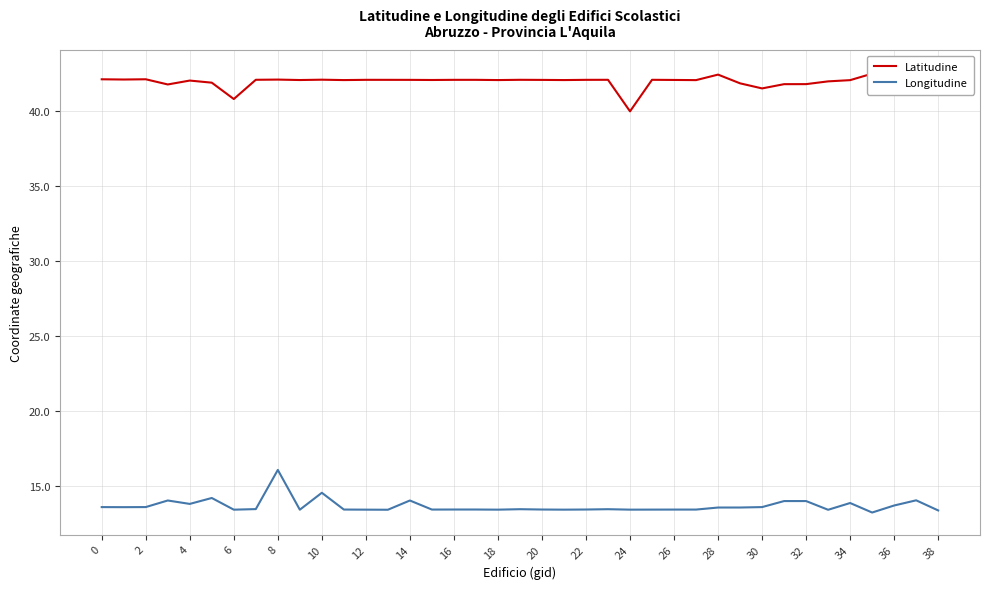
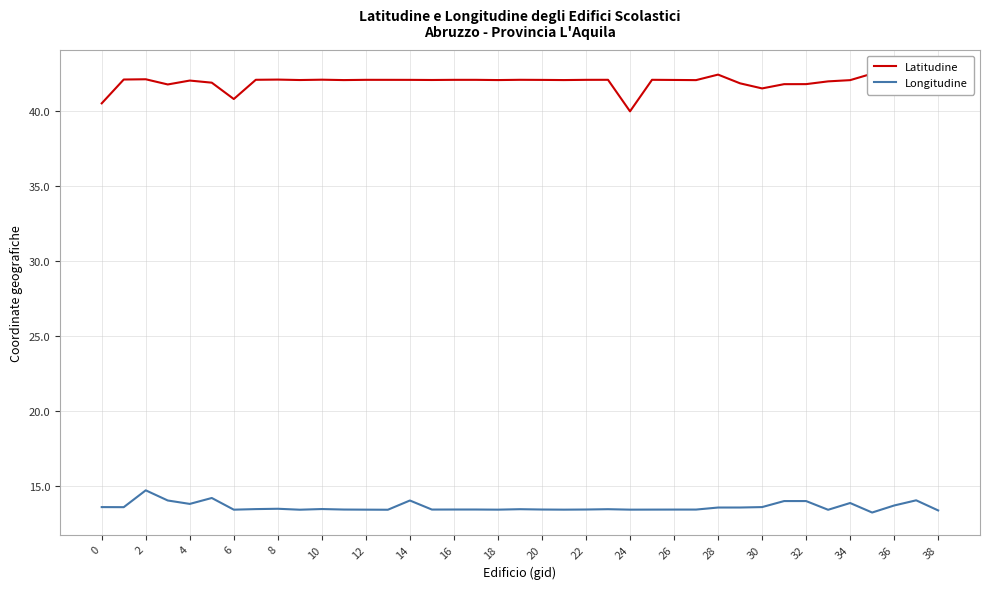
  {
    "Latitudine": {
-     "0": 42.1,
+     "0": 40.5,
      "2": 42.1,
      "4": 42.0,
      "6": 40.8,
      "8": 42.1,
      "10": 42.1,
      "12": 42.0,
      "14": 42.0,
      "16": 42.0,
      "18": 42.0,
      "20": 42.0,
      "22": 42.0,
      "24": 39.9,
      "26": 42.0,
      "28": 42.4,
      "30": 41.5,
      "32": 41.8,
      "34": 42.0
    },
    "Longitudine": {
      "0": 13.6,
-     "2": 13.6,
+     "2": 14.7,
      "4": 13.8,
      "6": 13.4,
-     "8": 16.1,
-     "10": 14.5,
+     "8": 13.5,
+     "10": 13.5,
      "12": 13.4,
      "14": 14.0,
      "16": 13.4,
      "18": 13.4,
      "20": 13.4,
      "22": 13.4,
      "24": 13.4,
      "26": 13.4,
      "28": 13.6,
      "30": 13.6,
      "32": 14.0,
      "34": 13.9,
      "36": 13.7,
      "38": 13.4
    }
  }
